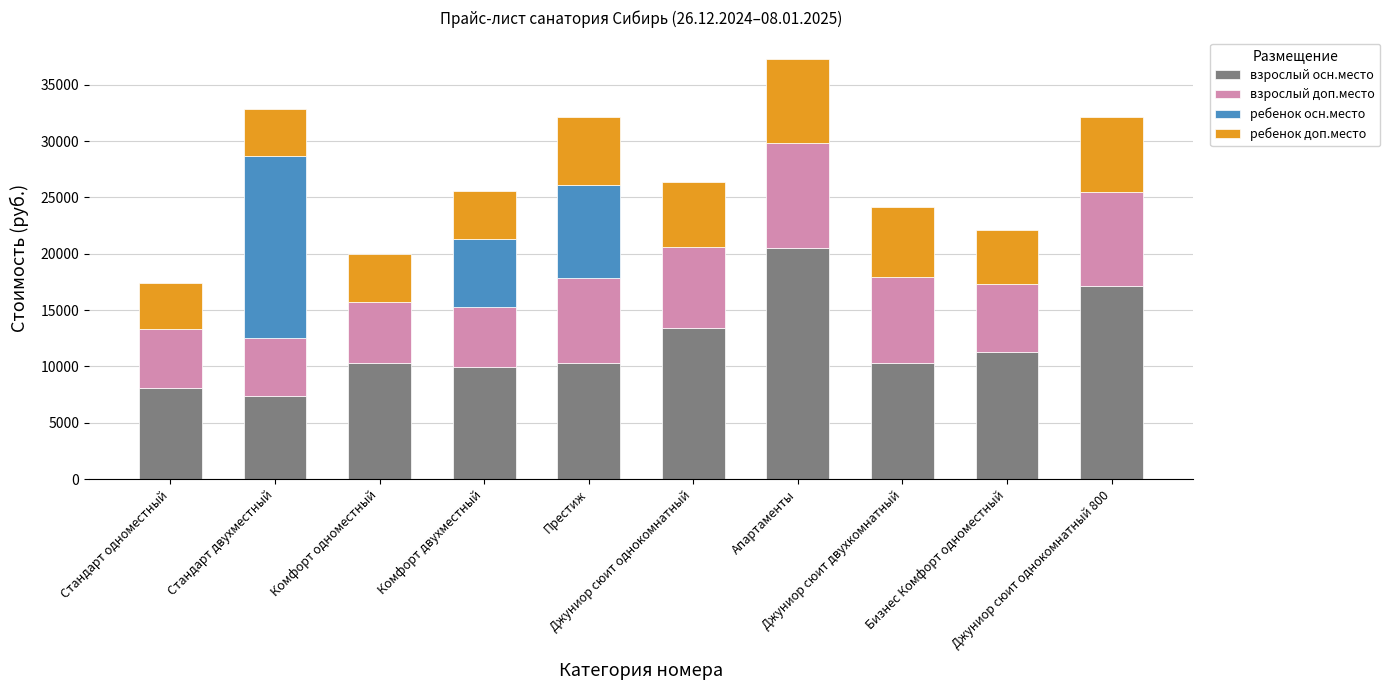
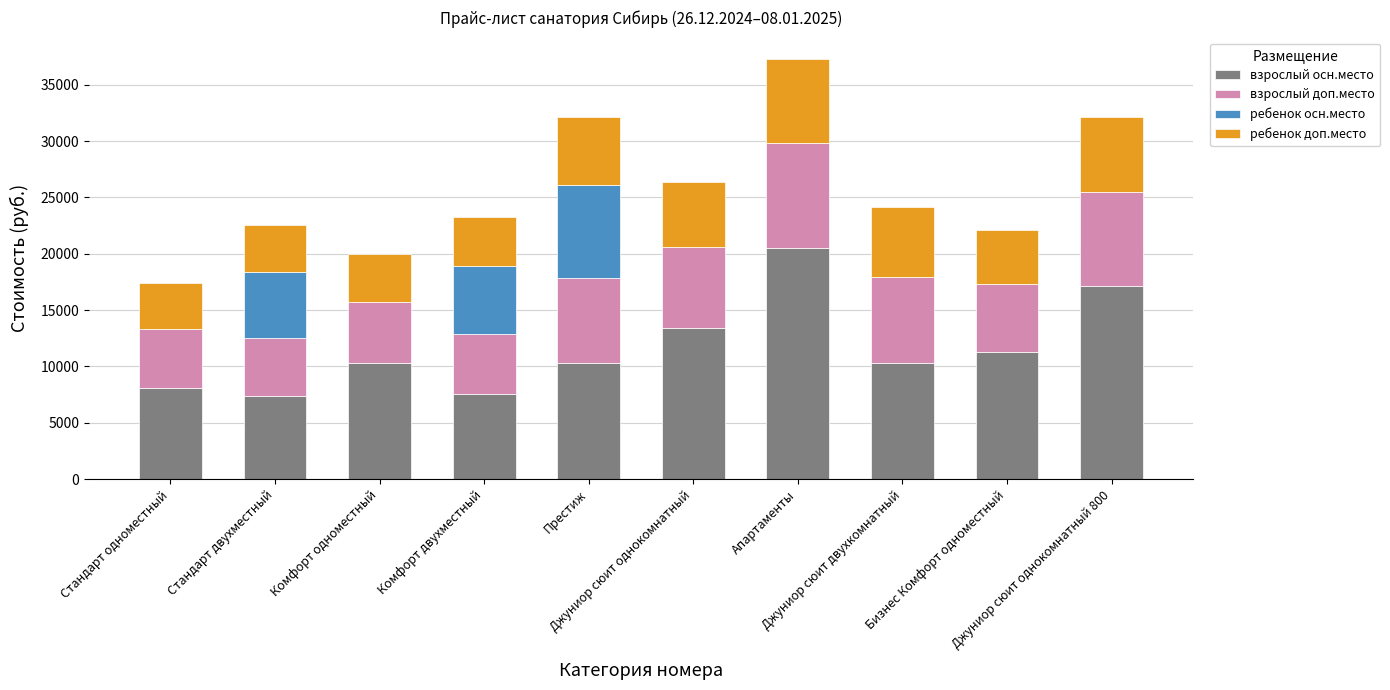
  {
    "взрослый осн.место": {
      "Стандарт одноместный": 8100,
      "Стандарт двухместный": 7400,
      "Комфорт одноместный": 10400,
-     "Комфорт двухместный": 9900,
+     "Комфорт двухместный": 7600,
      "Престиж": 10300,
      "Джуниор сюит однокомнатный": 13400,
      "Апартаменты": 20500,
      "Джуниор сюит двухкомнатный": 10300,
      "Бизнес Комфорт одноместный": 11300,
      "Джуниор сюит однокомнатный 800": 17100
    },
    "взрослый доп.место": {
      "Стандарт одноместный": 5200,
      "Стандарт двухместный": 5200,
      "Комфорт одноместный": 5300,
      "Комфорт двухместный": 5300,
      "Престиж": 7600,
      "Джуниор сюит однокомнатный": 7200,
      "Апартаменты": 9400,
      "Джуниор сюит двухкомнатный": 7700,
      "Бизнес Комфорт одноместный": 6000,
      "Джуниор сюит однокомнатный 800": 8400
    },
    "ребенок осн.место": {
      "Стандарт одноместный": 0,
-     "Стандарт двухместный": 16100,
+     "Стандарт двухместный": 5900,
      "Комфорт одноместный": 0,
      "Комфорт двухместный": 6100,
      "Престиж": 8200,
      "Джуниор сюит однокомнатный": 0,
      "Апартаменты": 0,
      "Джуниор сюит двухкомнатный": 0,
      "Бизнес Комфорт одноместный": 0,
      "Джуниор сюит однокомнатный 800": 0
    },
    "ребенок доп.место": {
      "Стандарт одноместный": 4100,
      "Стандарт двухместный": 4100,
      "Комфорт одноместный": 4300,
      "Комфорт двухместный": 4300,
      "Престиж": 6000,
      "Джуниор сюит однокомнатный": 5800,
      "Апартаменты": 7500,
      "Джуниор сюит двухкомнатный": 6200,
      "Бизнес Комфорт одноместный": 4800,
      "Джуниор сюит однокомнатный 800": 6700
    }
  }
